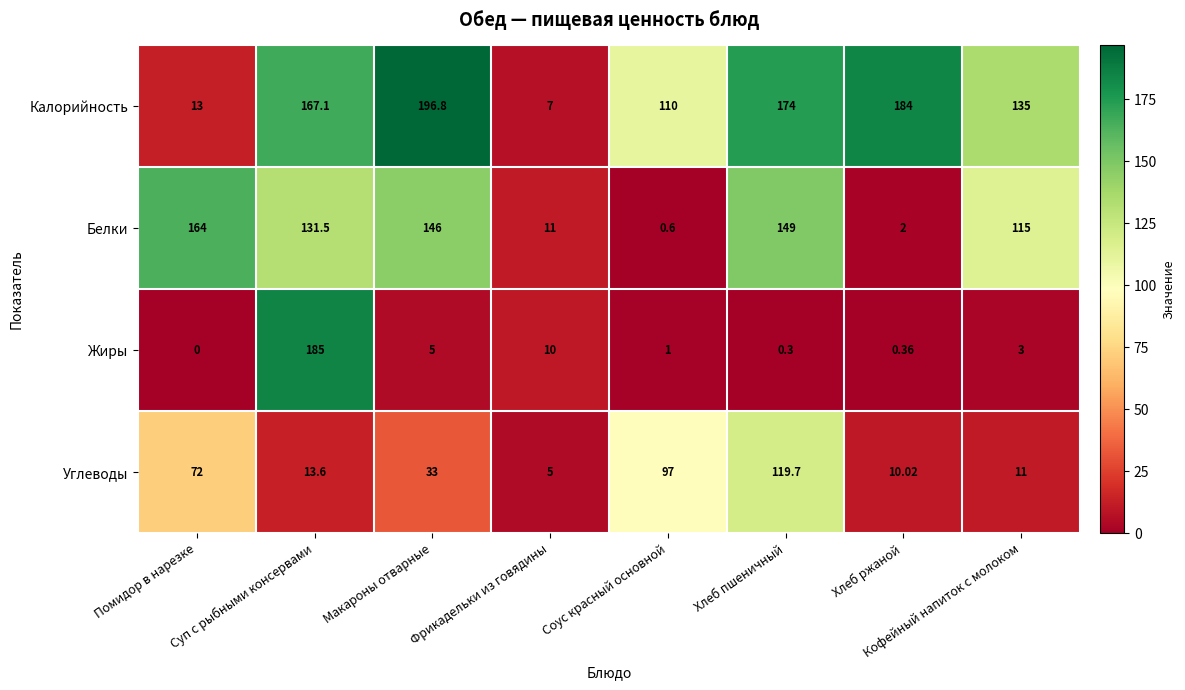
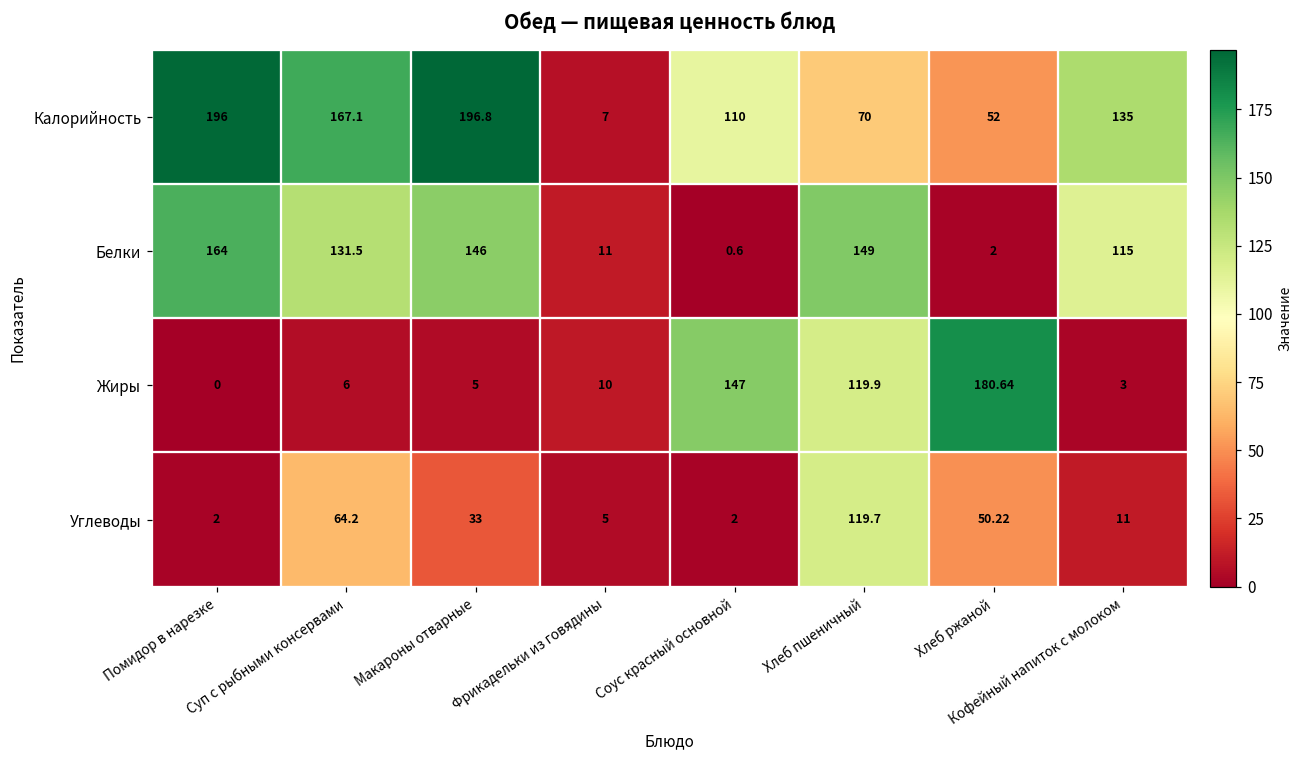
  {
    "Калорийность": {
-     "Помидор в нарезке": 13,
+     "Помидор в нарезке": 196,
      "Суп с рыбными консервами": 167.1,
      "Макароны отварные": 196.8,
      "Фрикадельки из говядины": 7,
      "Соус красный основной": 110,
-     "Хлеб пшеничный": 174,
-     "Хлеб ржаной": 184,
+     "Хлеб пшеничный": 70,
+     "Хлеб ржаной": 52,
      "Кофейный напиток с молоком": 135
    },
    "Белки": {
      "Помидор в нарезке": 164,
      "Суп с рыбными консервами": 131.5,
      "Макароны отварные": 146,
      "Фрикадельки из говядины": 11,
      "Соус красный основной": 0.6,
      "Хлеб пшеничный": 149,
      "Хлеб ржаной": 2,
      "Кофейный напиток с молоком": 115
    },
    "Жиры": {
      "Помидор в нарезке": 0,
-     "Суп с рыбными консервами": 185,
+     "Суп с рыбными консервами": 6,
      "Макароны отварные": 5,
      "Фрикадельки из говядины": 10,
-     "Соус красный основной": 1,
-     "Хлеб пшеничный": 0.3,
-     "Хлеб ржаной": 0.36,
+     "Соус красный основной": 147,
+     "Хлеб пшеничный": 119.9,
+     "Хлеб ржаной": 180.64,
      "Кофейный напиток с молоком": 3
    },
    "Углеводы": {
-     "Помидор в нарезке": 72,
-     "Суп с рыбными консервами": 13.6,
+     "Помидор в нарезке": 2,
+     "Суп с рыбными консервами": 64.2,
      "Макароны отварные": 33,
      "Фрикадельки из говядины": 5,
-     "Соус красный основной": 97,
+     "Соус красный основной": 2,
      "Хлеб пшеничный": 119.7,
-     "Хлеб ржаной": 10.02,
+     "Хлеб ржаной": 50.22,
      "Кофейный напиток с молоком": 11
    }
  }
